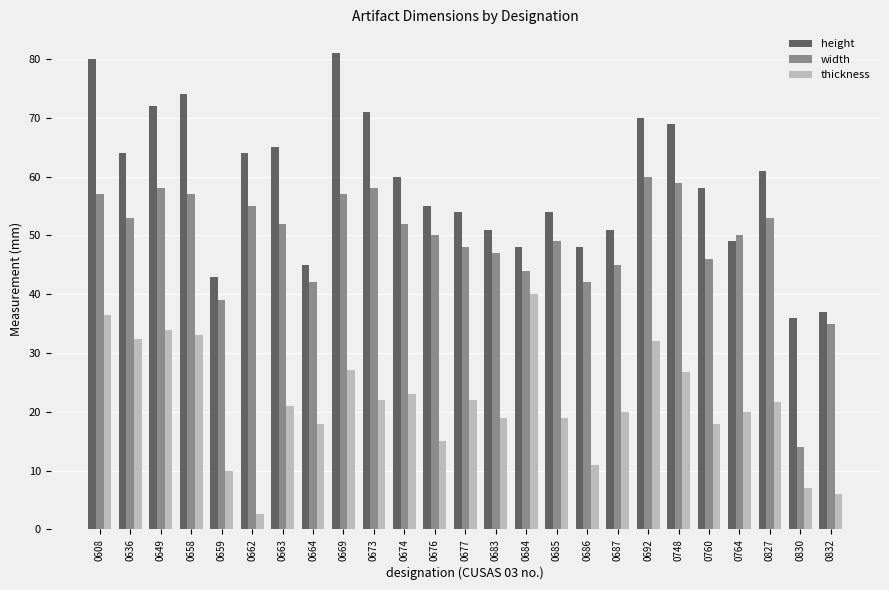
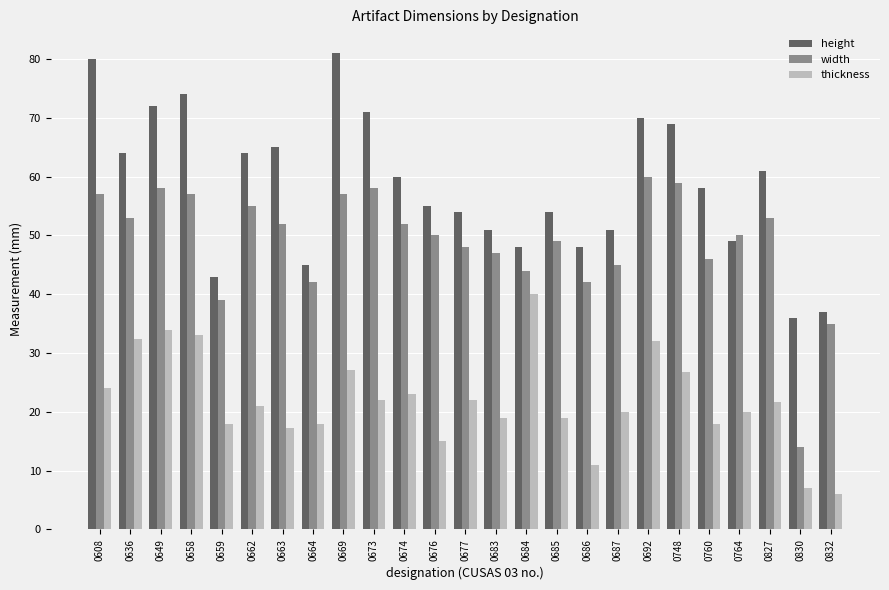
  {
    "height": {
      "0608": 80,
      "0636": 64,
      "0649": 72,
      "0658": 74,
      "0659": 43,
      "0662": 64,
      "0663": 65,
      "0664": 45,
      "0669": 81,
      "0673": 71,
      "0674": 60,
      "0676": 55,
      "0677": 54,
      "0683": 51,
      "0684": 48,
      "0685": 54,
      "0686": 48,
      "0687": 51,
      "0692": 70,
      "0748": 69,
      "0760": 58,
      "0764": 49,
      "0827": 61,
      "0830": 36,
      "0832": 37
    },
    "width": {
      "0608": 57,
      "0636": 53,
      "0649": 58,
      "0658": 57,
      "0659": 39,
      "0662": 55,
      "0663": 52,
      "0664": 42,
      "0669": 57,
      "0673": 58,
      "0674": 52,
      "0676": 50,
      "0677": 48,
      "0683": 47,
      "0684": 44,
      "0685": 49,
      "0686": 42,
      "0687": 45,
      "0692": 60,
      "0748": 59,
      "0760": 46,
      "0764": 50,
      "0827": 53,
      "0830": 14,
      "0832": 35
    },
    "thickness": {
-     "0608": 36,
+     "0608": 24,
      "0636": 32,
      "0649": 34,
      "0658": 33,
-     "0659": 10,
-     "0662": 3,
-     "0663": 21,
+     "0659": 18,
+     "0662": 21,
+     "0663": 17,
      "0664": 18,
      "0669": 27,
      "0673": 22,
      "0674": 23,
      "0676": 15,
      "0677": 22,
      "0683": 19,
      "0684": 40,
      "0685": 19,
      "0686": 11,
      "0687": 20,
      "0692": 32,
      "0748": 27,
      "0760": 18,
      "0764": 20,
      "0827": 22,
      "0830": 7,
      "0832": 6
    }
  }
